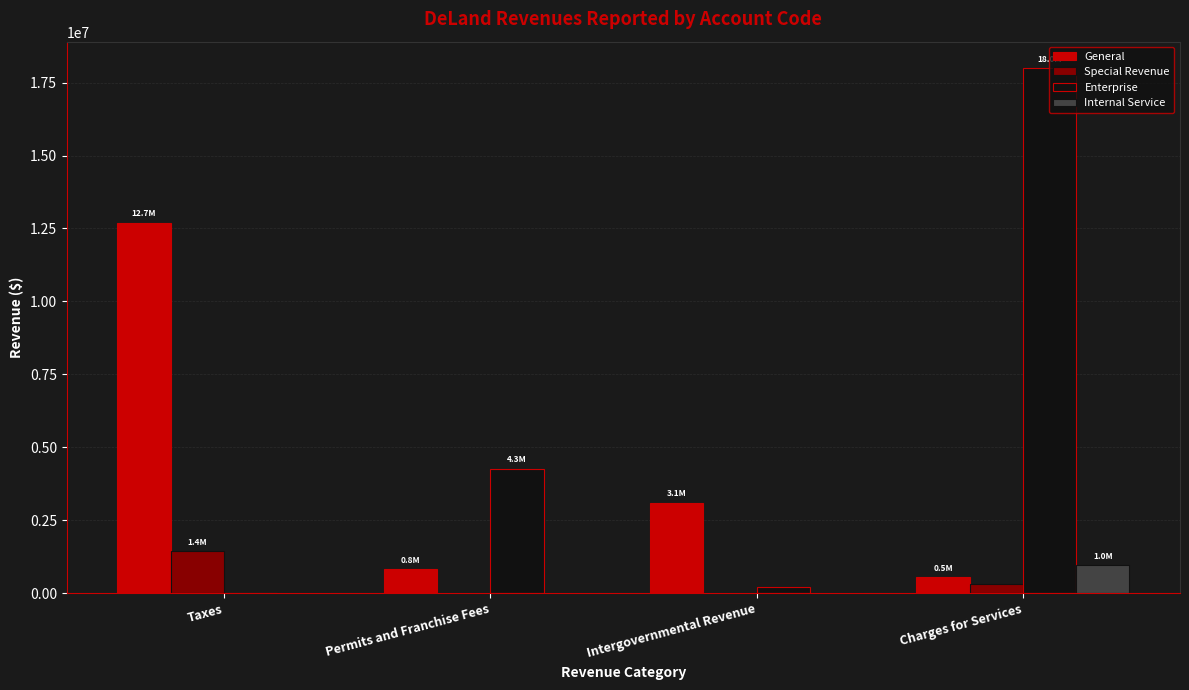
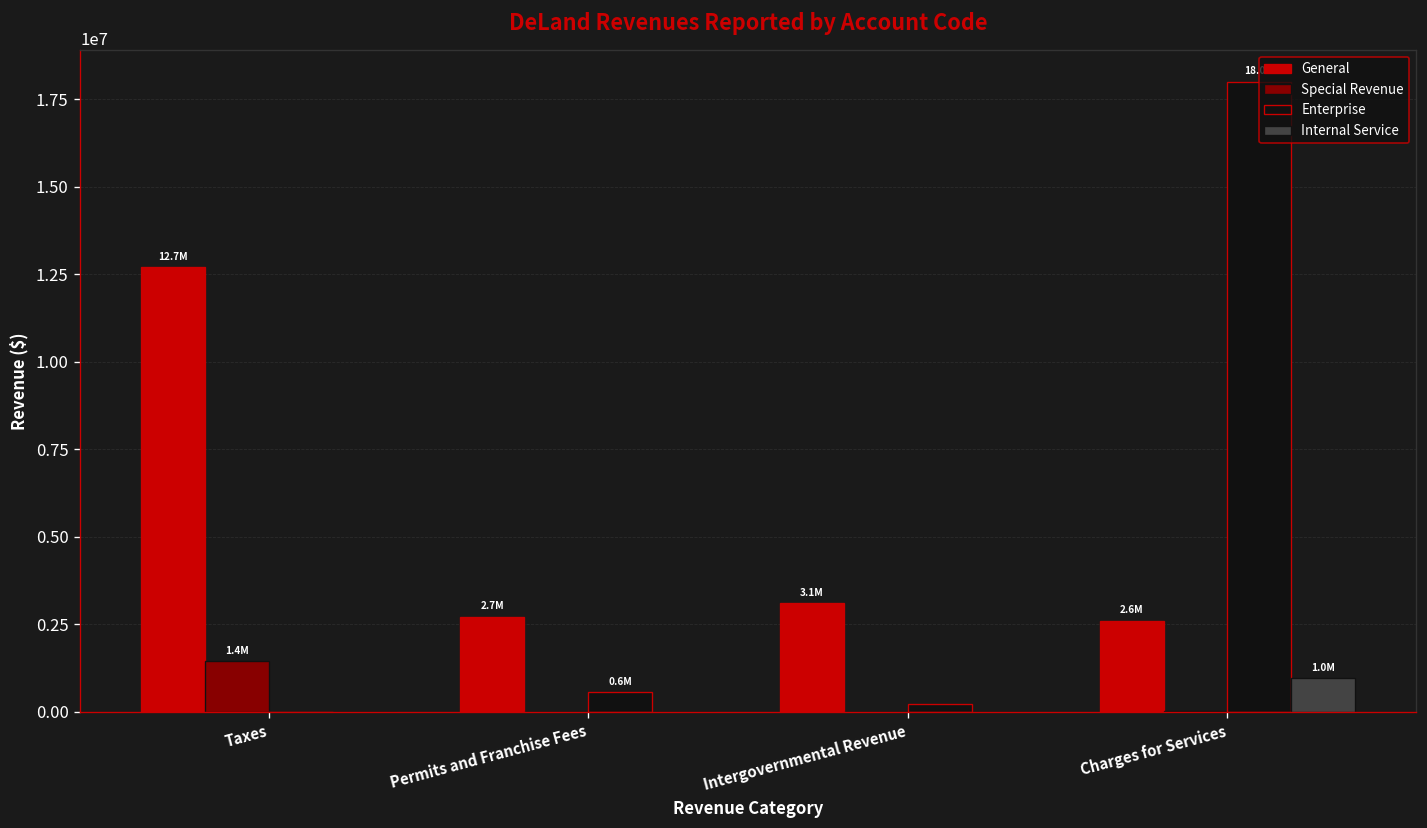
  {
    "General": {
      "Taxes": "12.7M",
-     "Permits and Franchise Fees": "0.8M",
+     "Permits and Franchise Fees": "2.7M",
      "Intergovernmental Revenue": "3.1M",
-     "Charges for Services": "0.5M"
+     "Charges for Services": "2.6M"
    },
    "Special Revenue": {
      "Permits and Franchise Fees": "0",
      "Intergovernmental Revenue": "0",
-     "Charges for Services": "300000"
+     "Charges for Services": "0"
    },
    "Enterprise": {
-     "Permits and Franchise Fees": "4.3M"
+     "Permits and Franchise Fees": "0.6M"
    },
    "Internal Service": {
      "Charges for Services": "1.0M"
    }
  }
